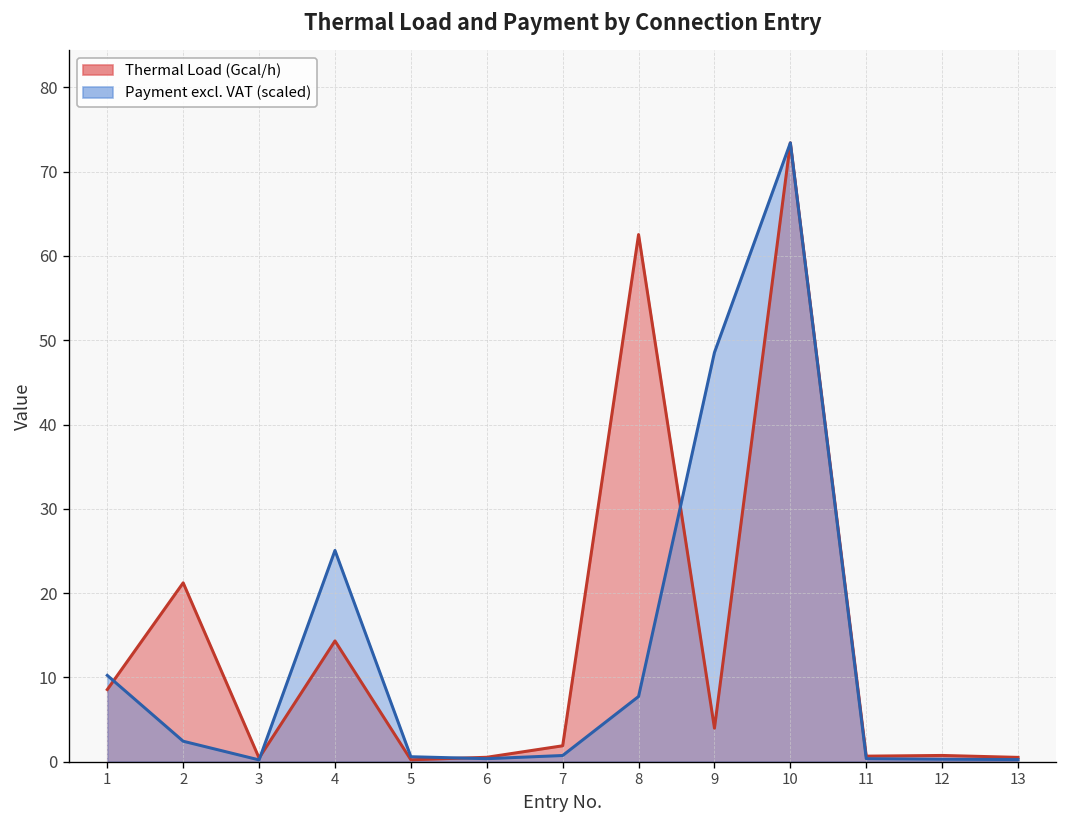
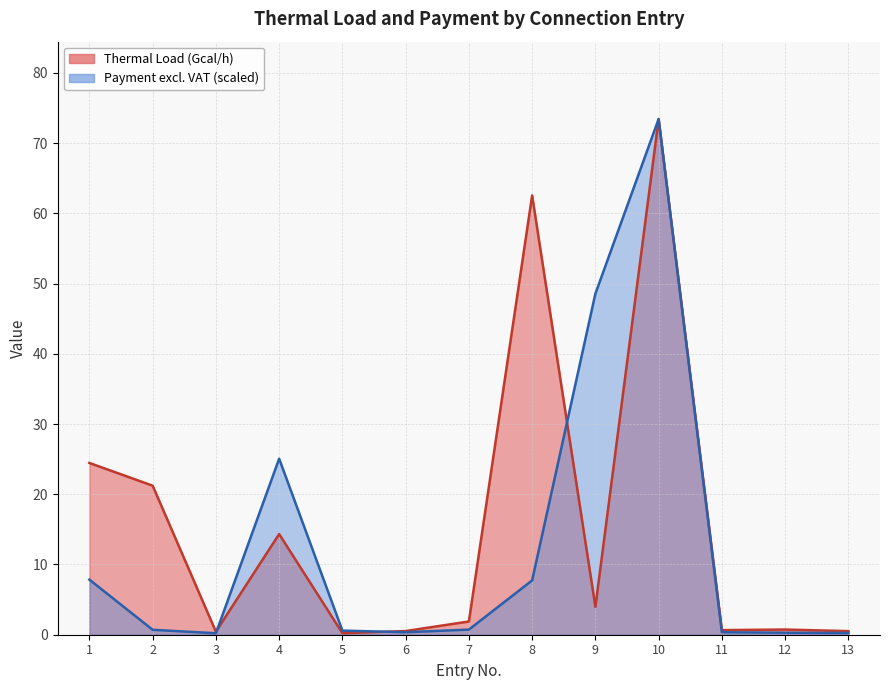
  {
    "Thermal Load (Gcal/h)": {
-     "1": 9,
+     "1": 24,
      "2": 21,
      "4": 14,
      "5": 0,
      "7": 2,
      "8": 63,
      "9": 4,
      "12": 1
    },
    "Payment excl. VAT (scaled)": {
-     "1": 10,
-     "2": 2,
+     "1": 8,
+     "2": 1,
      "4": 25,
      "5": 1,
      "7": 1,
      "8": 8,
      "9": 49,
      "12": 0
    }
  }
